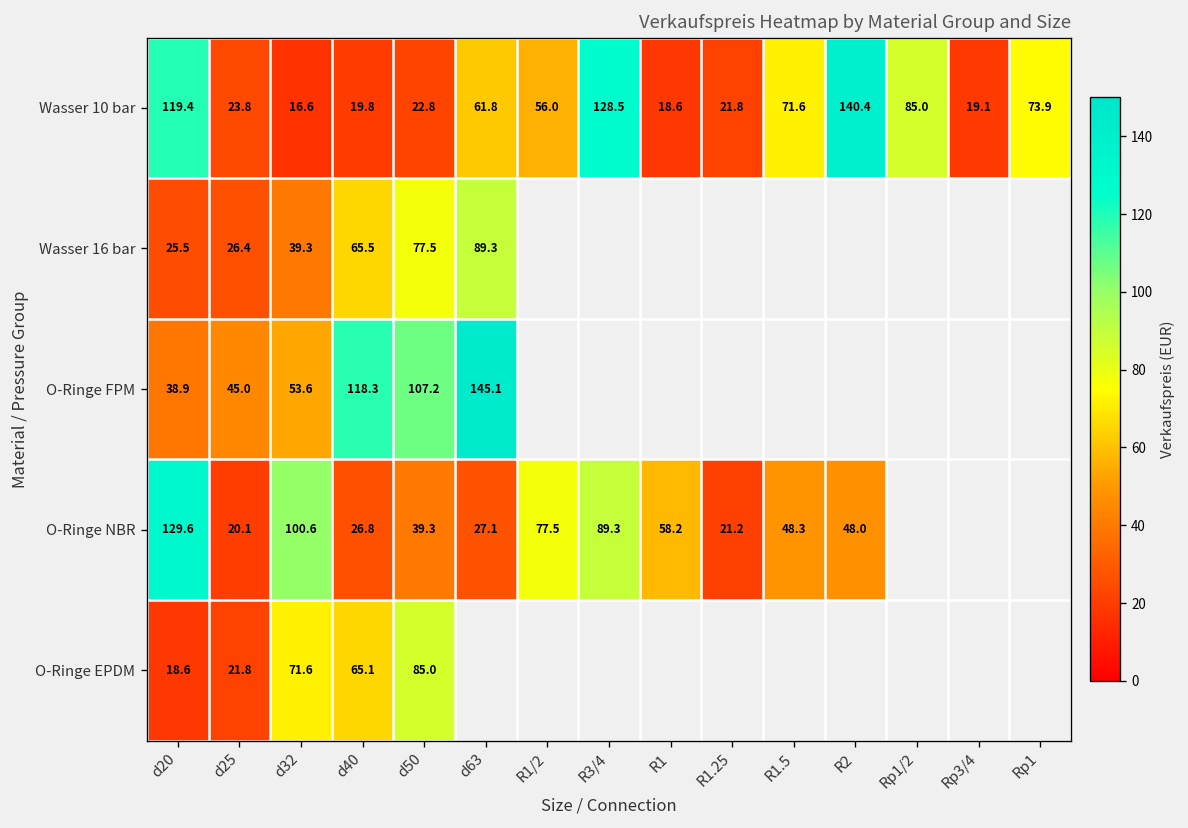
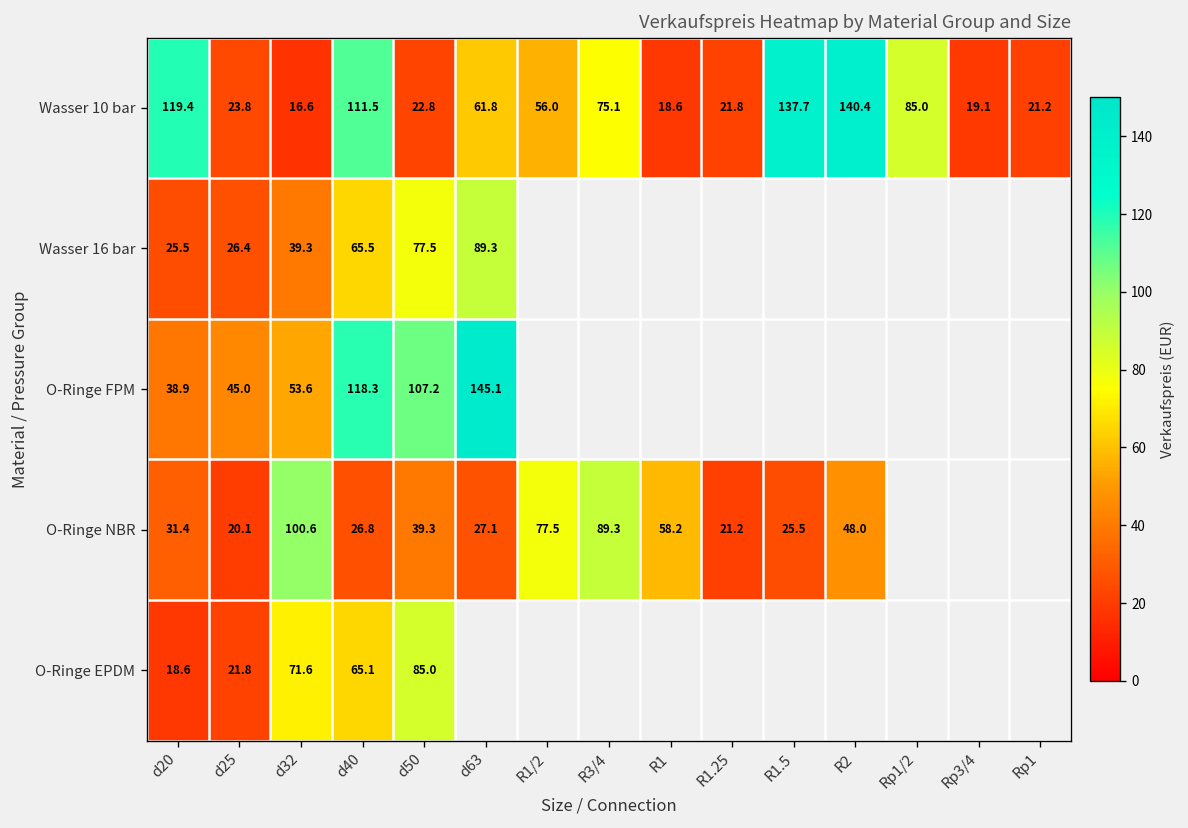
  {
    "Wasser 10 bar": {
      "d20": 119.4,
      "d25": 23.8,
      "d32": 16.6,
-     "d40": 19.8,
+     "d40": 111.5,
      "d50": 22.8,
      "d63": 61.8,
      "R1/2": 56.0,
-     "R3/4": 128.5,
+     "R3/4": 75.1,
      "R1": 18.6,
      "R1.25": 21.8,
-     "R1.5": 71.6,
+     "R1.5": 137.7,
      "R2": 140.4,
      "Rp1/2": 85.0,
      "Rp3/4": 19.1,
-     "Rp1": 73.9
+     "Rp1": 21.2
    },
    "Wasser 16 bar": {
      "d20": 25.5,
      "d25": 26.4,
      "d32": 39.3,
      "d40": 65.5,
      "d50": 77.5,
      "d63": 89.3
    },
    "O-Ringe FPM": {
      "d20": 38.9,
      "d25": 45.0,
      "d32": 53.6,
      "d40": 118.3,
      "d50": 107.2,
      "d63": 145.1
    },
    "O-Ringe NBR": {
-     "d20": 129.6,
+     "d20": 31.4,
      "d25": 20.1,
      "d32": 100.6,
      "d40": 26.8,
      "d50": 39.3,
      "d63": 27.1,
      "R1/2": 77.5,
      "R3/4": 89.3,
      "R1": 58.2,
      "R1.25": 21.2,
-     "R1.5": 48.3,
+     "R1.5": 25.5,
      "R2": 48.0
    },
    "O-Ringe EPDM": {
      "d20": 18.6,
      "d25": 21.8,
      "d32": 71.6,
      "d40": 65.1,
      "d50": 85.0
    }
  }
